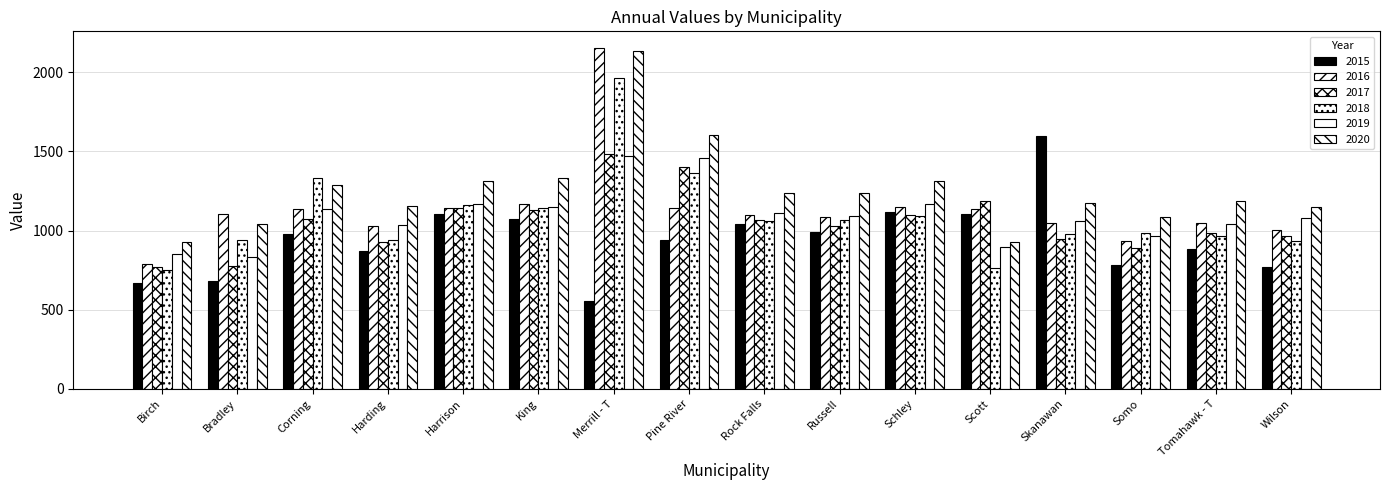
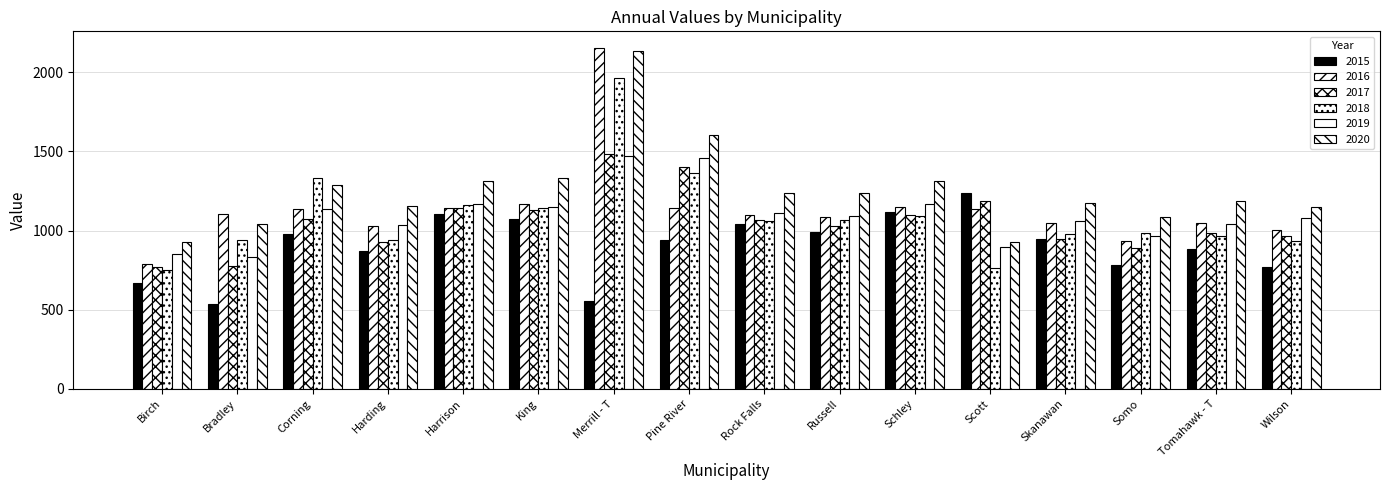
  {
    "2015": {
      "Birch": 670,
-     "Bradley": 680,
+     "Bradley": 540,
      "Corning": 980,
      "Harding": 870,
      "Harrison": 1110,
      "King": 1070,
      "Merrill - T": 560,
      "Pine River": 940,
      "Rock Falls": 1040,
      "Russell": 990,
      "Schley": 1120,
-     "Scott": 1110,
-     "Skanawan": 1600,
+     "Scott": 1240,
+     "Skanawan": 940,
      "Somo": 790,
      "Tomahawk - T": 880,
      "Wilson": 770
    }
  }
